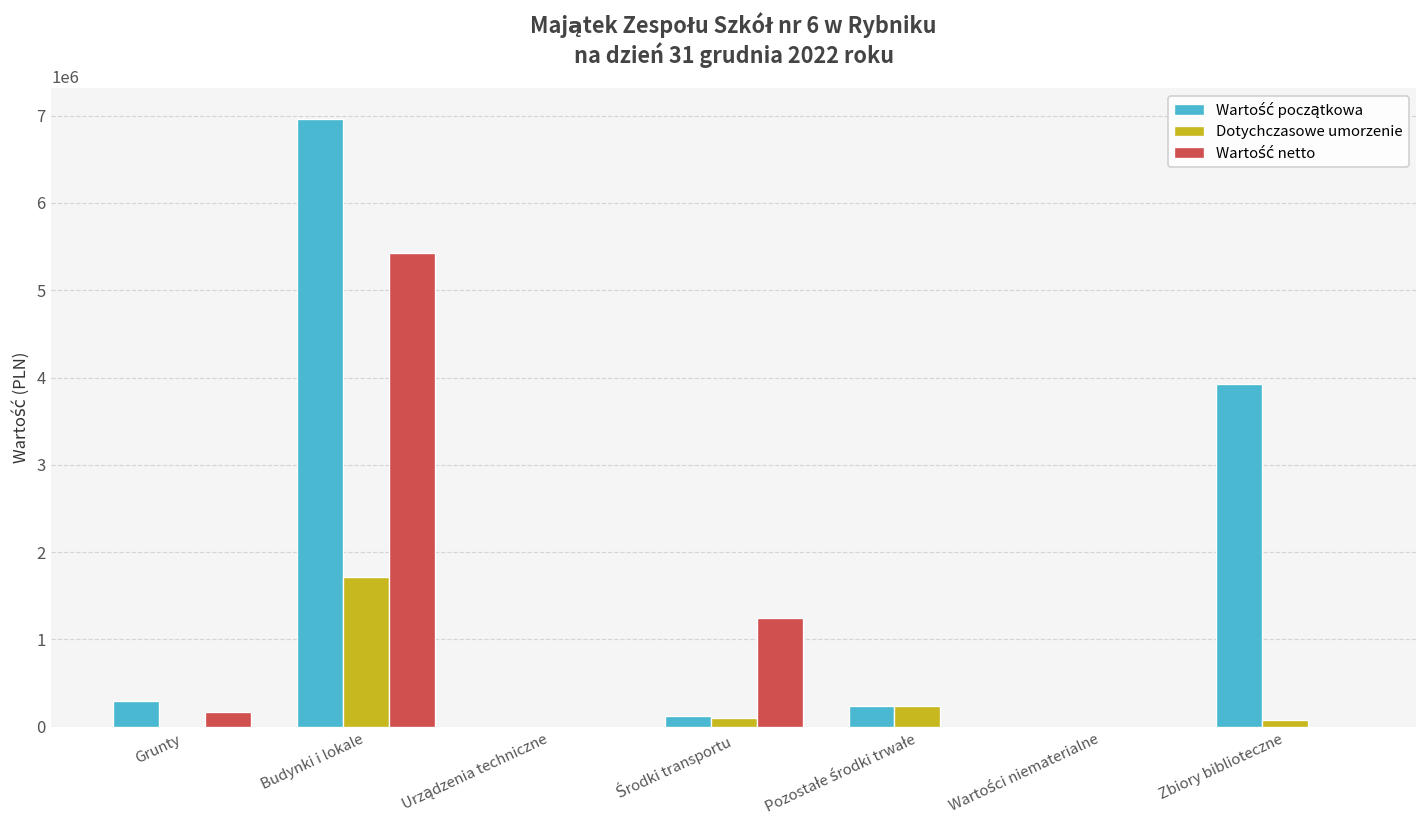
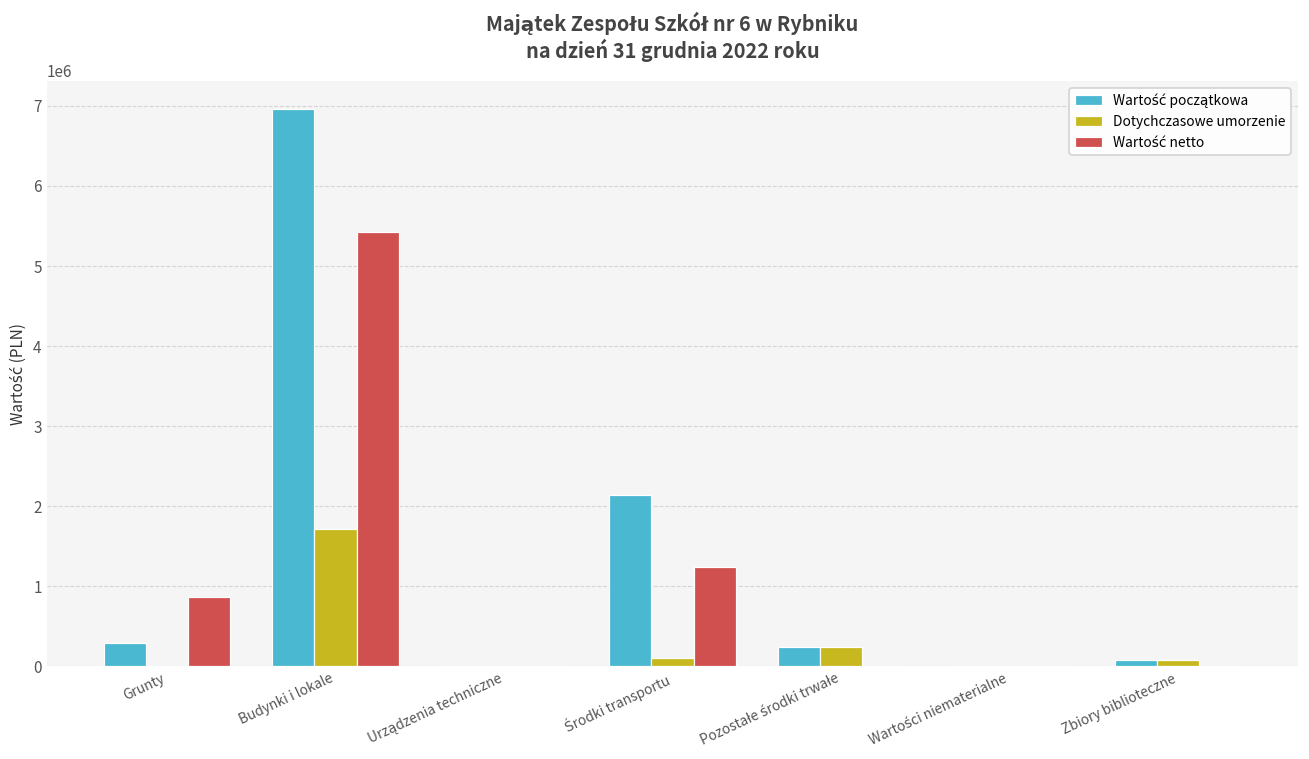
  {
    "Wartość początkowa": {
      "Grunty": 300000,
      "Budynki i lokale": 7000000,
      "Urządzenia techniczne": 0,
-     "Środki transportu": 100000,
+     "Środki transportu": 2100000,
      "Pozostałe środki trwałe": 200000,
      "Wartości niematerialne": 0,
-     "Zbiory biblioteczne": 3900000
+     "Zbiory biblioteczne": 100000
    },
    "Dotychczasowe umorzenie": {
      "Grunty": 0,
      "Budynki i lokale": 1700000,
      "Urządzenia techniczne": 0,
      "Środki transportu": 100000,
      "Pozostałe środki trwałe": 200000,
      "Wartości niematerialne": 0,
      "Zbiory biblioteczne": 100000
    },
    "Wartość netto": {
-     "Grunty": 200000,
+     "Grunty": 900000,
      "Budynki i lokale": 5400000,
      "Urządzenia techniczne": 0,
      "Środki transportu": 1200000,
      "Pozostałe środki trwałe": 0,
      "Wartości niematerialne": 0,
      "Zbiory biblioteczne": 0
    }
  }
